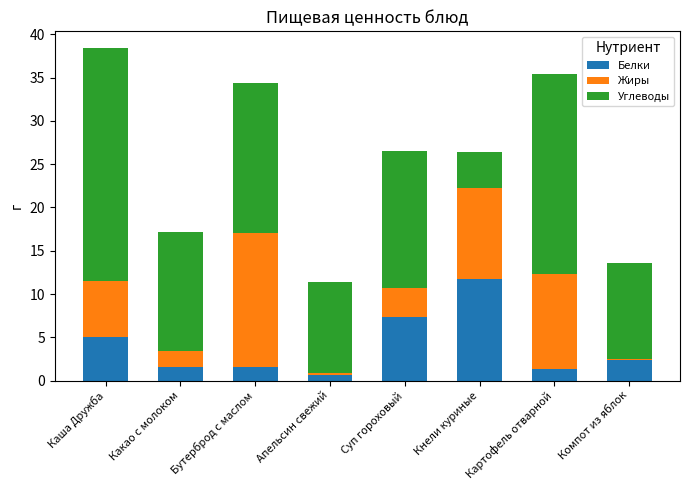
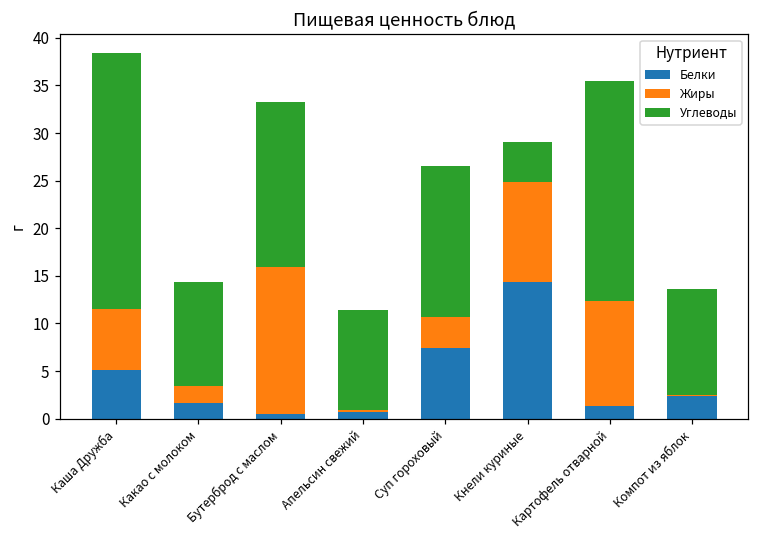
  {
    "Белки": {
      "Каша Дружба": 5,
      "Какао с молоком": 2,
-     "Бутерброд с маслом": 2,
+     "Бутерброд с маслом": 1,
      "Апельсин свежий": 1,
      "Суп гороховый": 7,
-     "Кнели куриные": 12,
+     "Кнели куриные": 14,
      "Картофель отварной": 1,
      "Компот из яблок": 2
    },
    "Жиры": {
      "Каша Дружба": 6,
      "Какао с молоком": 2,
      "Бутерброд с маслом": 15,
      "Суп гороховый": 3,
      "Кнели куриные": 11,
      "Картофель отварной": 11
    },
    "Углеводы": {
      "Каша Дружба": 27,
-     "Какао с молоком": 14,
+     "Какао с молоком": 11,
      "Бутерброд с маслом": 17,
      "Апельсин свежий": 11,
      "Суп гороховый": 16,
      "Кнели куриные": 4,
      "Картофель отварной": 23,
      "Компот из яблок": 11
    }
  }
